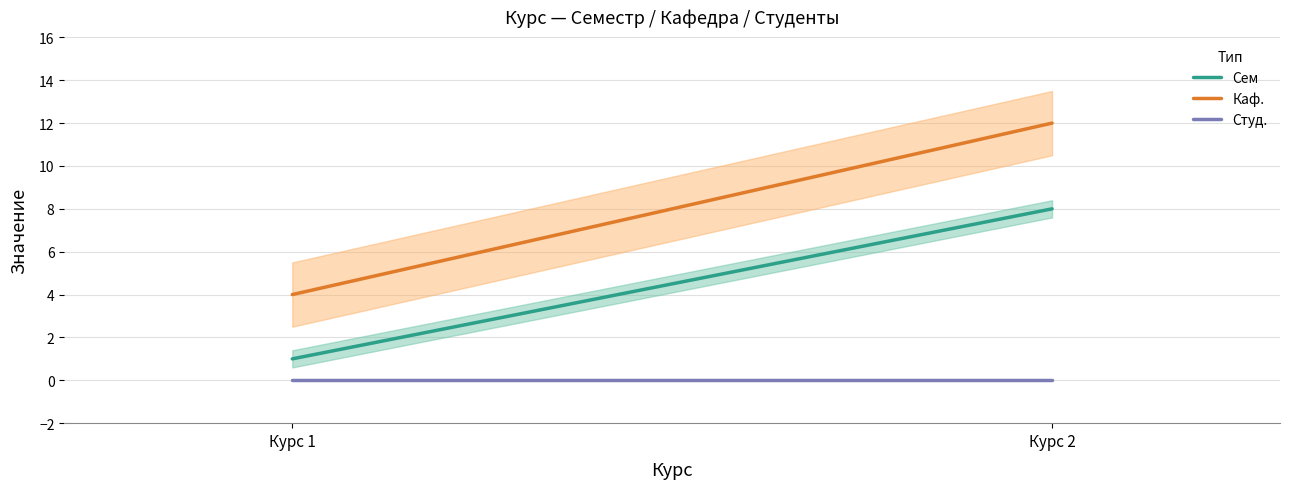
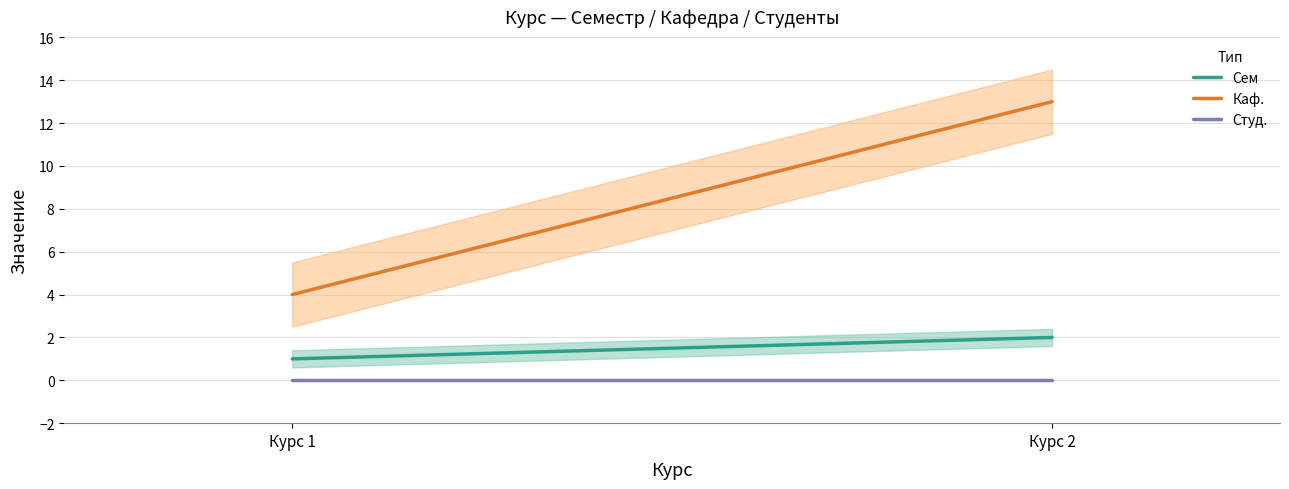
  {
    "Сем": {
      "Курс 1": 1,
-     "Курс 2": 8
+     "Курс 2": 2
    },
    "Каф.": {
      "Курс 1": 4,
-     "Курс 2": 12
+     "Курс 2": 13
    },
    "Студ.": {
      "Курс 1": 0,
      "Курс 2": 0
    }
  }
